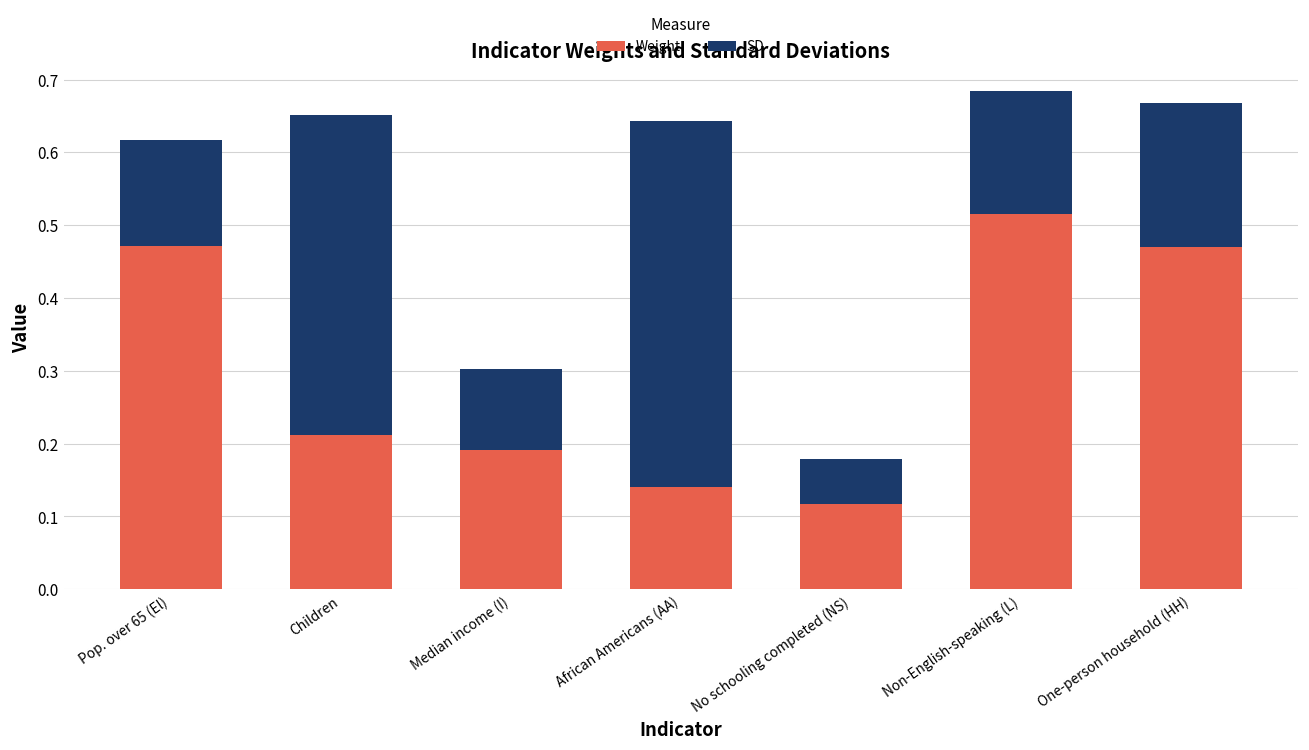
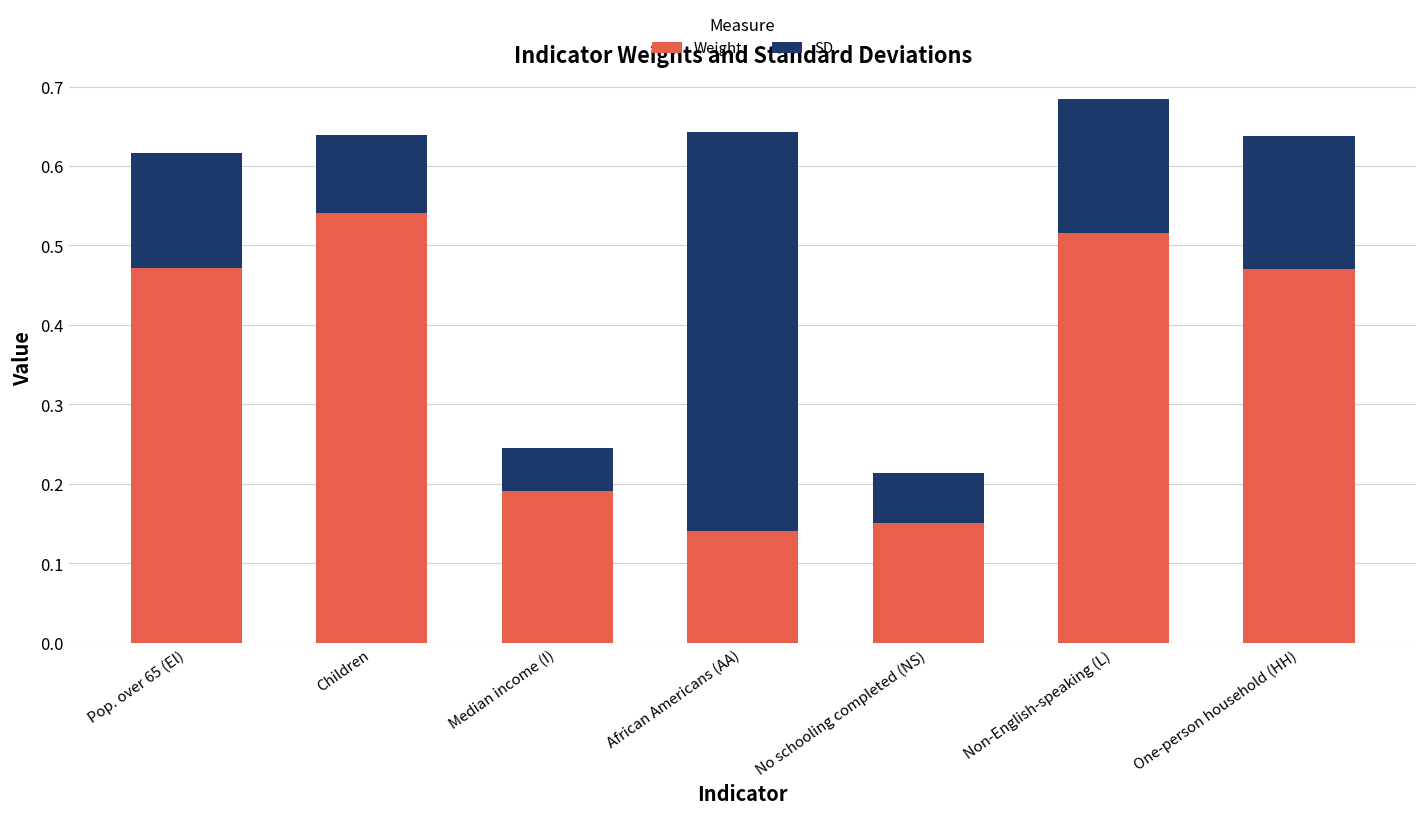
  {
    "Weight": {
      "Pop. over 65 (El)": 0.47,
-     "Children": 0.21,
+     "Children": 0.54,
      "Median income (I)": 0.19,
      "African Americans (AA)": 0.14,
-     "No schooling completed (NS)": 0.12,
+     "No schooling completed (NS)": 0.15,
      "Non-English-speaking (L)": 0.52,
      "One-person household (HH)": 0.47
    },
    "SD": {
      "Pop. over 65 (El)": 0.15,
-     "Children": 0.44,
-     "Median income (I)": 0.11,
+     "Children": 0.10,
+     "Median income (I)": 0.05,
      "African Americans (AA)": 0.50,
      "No schooling completed (NS)": 0.06,
      "Non-English-speaking (L)": 0.17,
-     "One-person household (HH)": 0.20
+     "One-person household (HH)": 0.17
    }
  }
